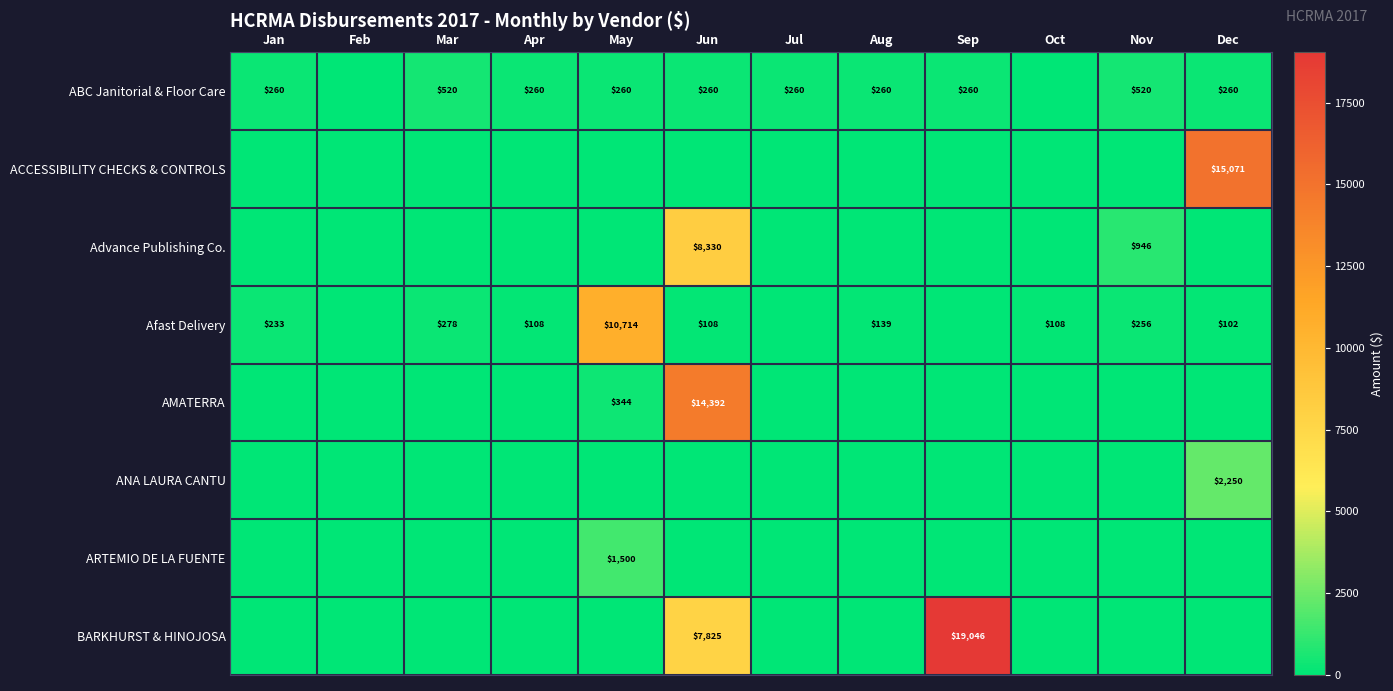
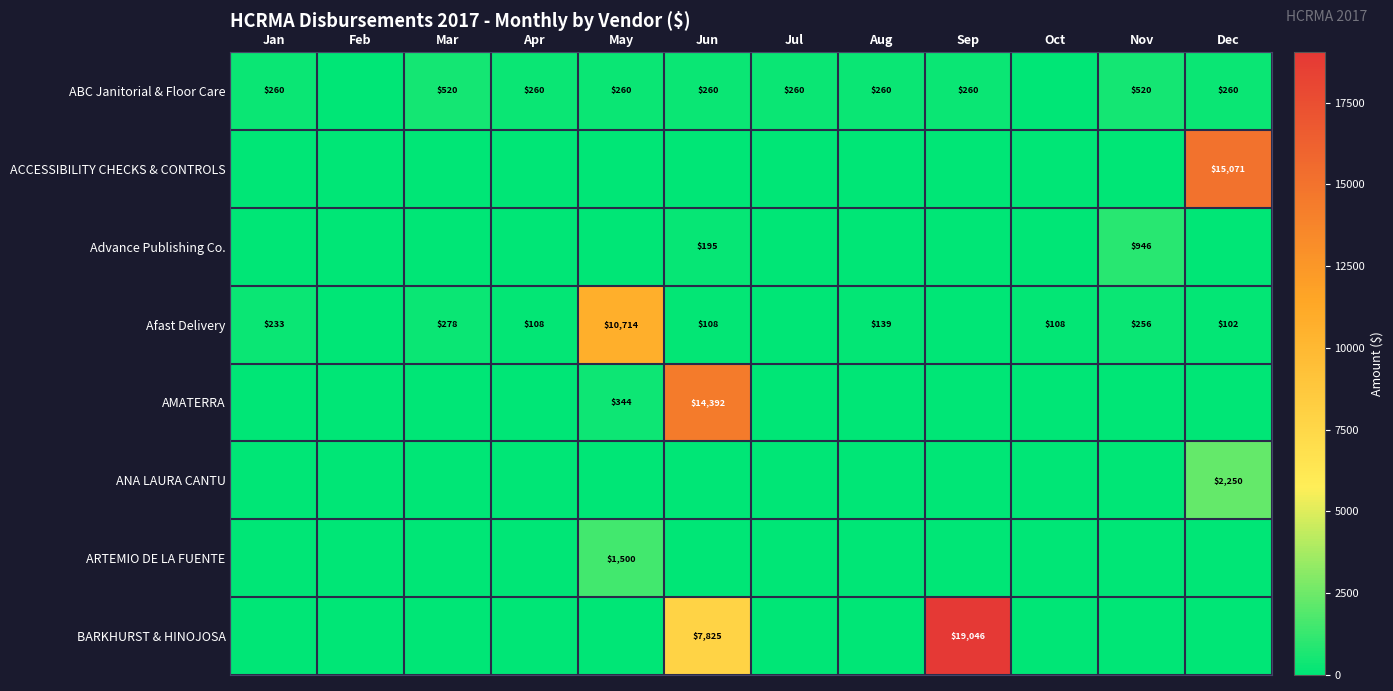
  {
    "ABC Janitorial & Floor Care": {
      "Jan": "$260",
      "Mar": "$520",
      "Apr": "$260",
      "May": "$260",
      "Jun": "$260",
      "Jul": "$260",
      "Aug": "$260",
      "Sep": "$260",
      "Nov": "$520",
      "Dec": "$260"
    },
    "ACCESSIBILITY CHECKS & CONTROLS": {
      "Dec": "$15,071"
    },
    "Advance Publishing Co.": {
-     "Jun": "$8,330",
+     "Jun": "$195",
      "Nov": "$946"
    },
    "Afast Delivery": {
      "Jan": "$233",
      "Mar": "$278",
      "Apr": "$108",
      "May": "$10,714",
      "Jun": "$108",
      "Aug": "$139",
      "Oct": "$108",
      "Nov": "$256",
      "Dec": "$102"
    },
    "AMATERRA": {
      "May": "$344",
      "Jun": "$14,392"
    },
    "ANA LAURA CANTU": {
      "Dec": "$2,250"
    },
    "ARTEMIO DE LA FUENTE": {
      "May": "$1,500"
    },
    "BARKHURST & HINOJOSA": {
      "Jun": "$7,825",
      "Sep": "$19,046"
    }
  }
